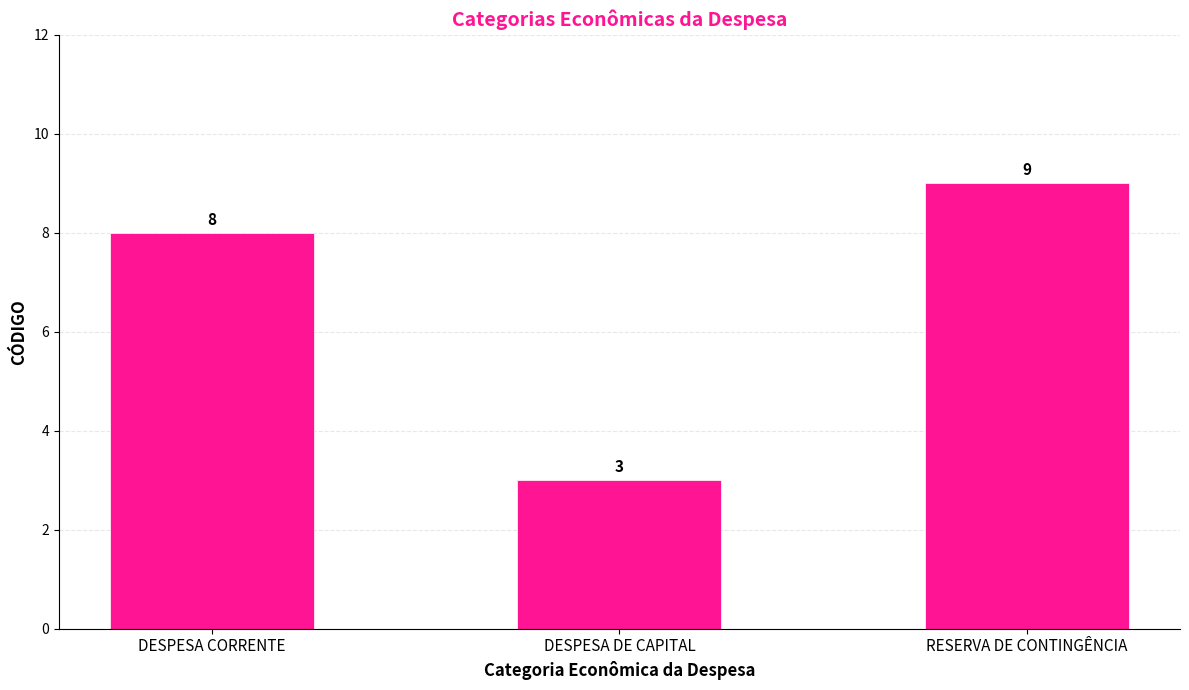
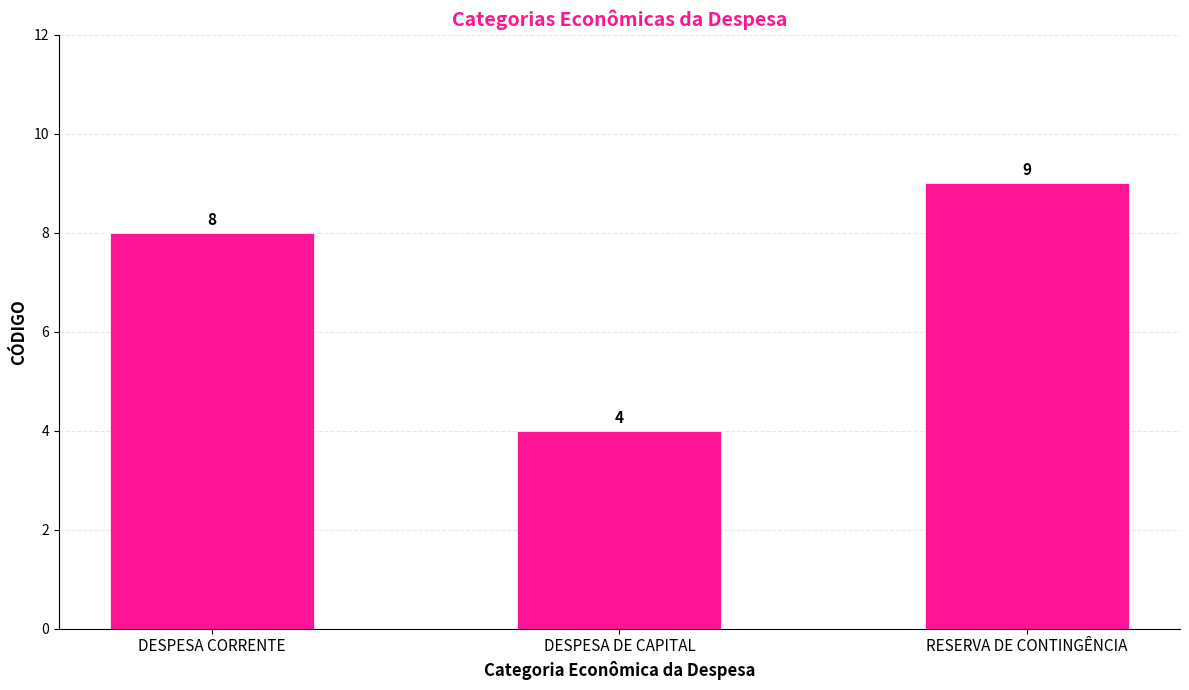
  {
    "DESPESA CORRENTE": 8,
-   "DESPESA DE CAPITAL": 3,
+   "DESPESA DE CAPITAL": 4,
    "RESERVA DE CONTINGÊNCIA": 9
  }
